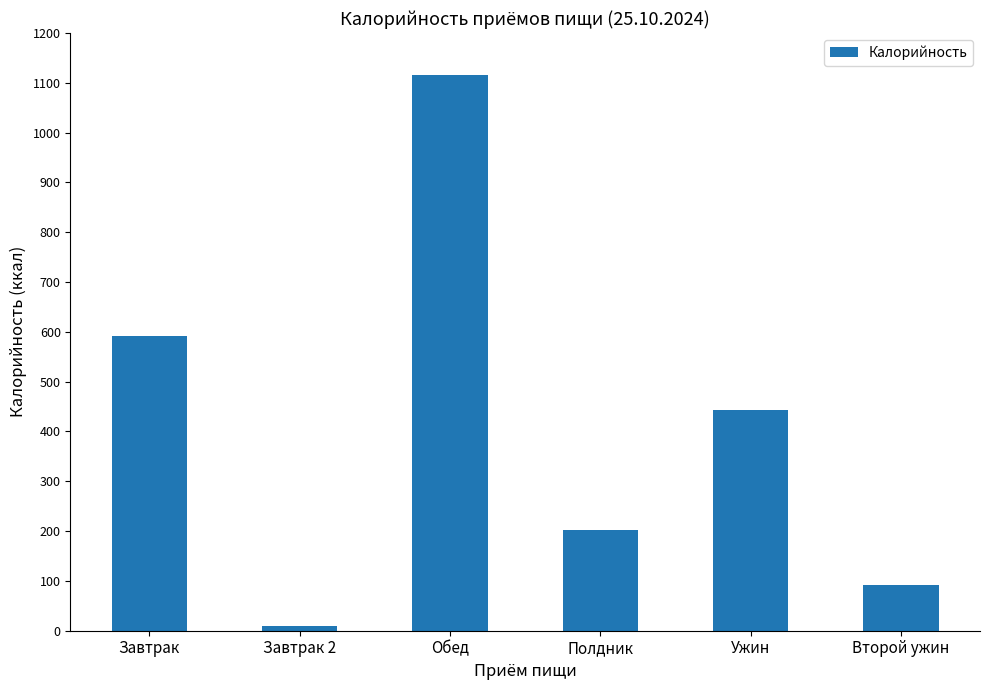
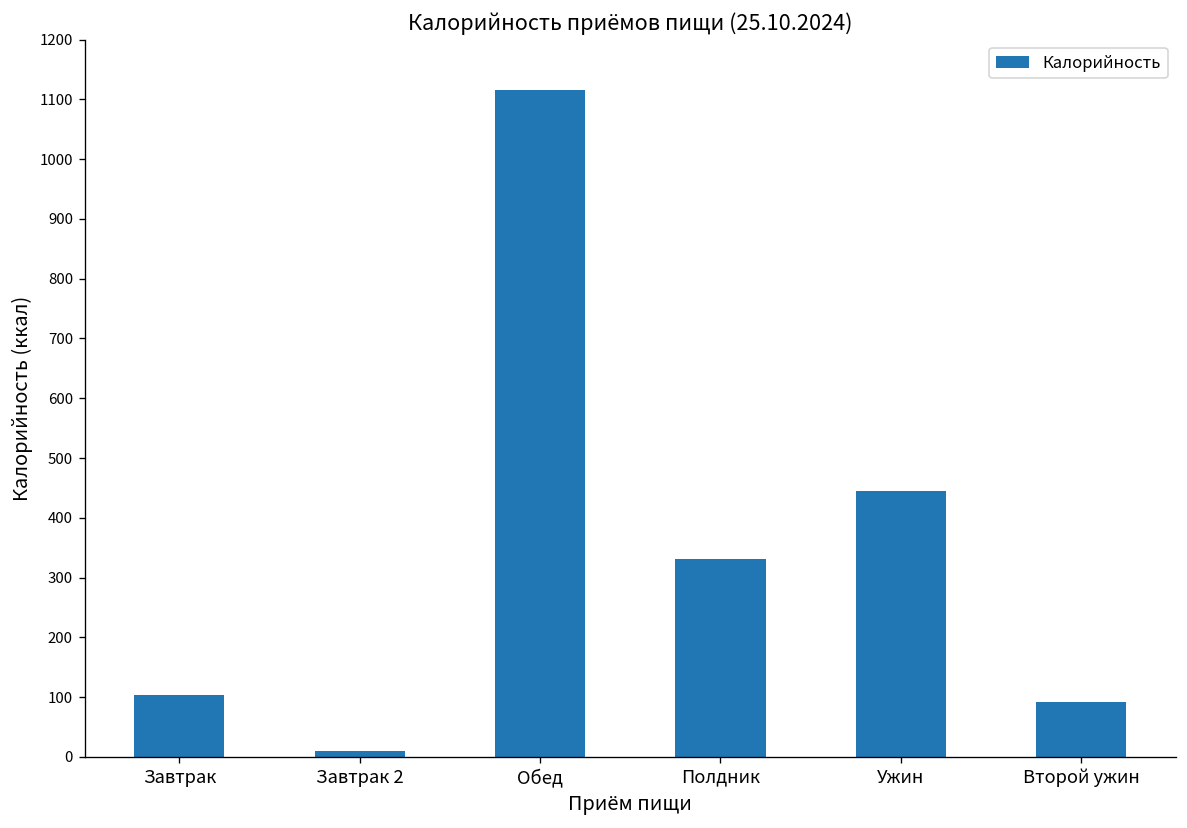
  {
-   "Завтрак": 590,
+   "Завтрак": 100,
    "Завтрак 2": 10,
    "Обед": 1120,
-   "Полдник": 200,
+   "Полдник": 330,
    "Ужин": 440,
    "Второй ужин": 90
  }
